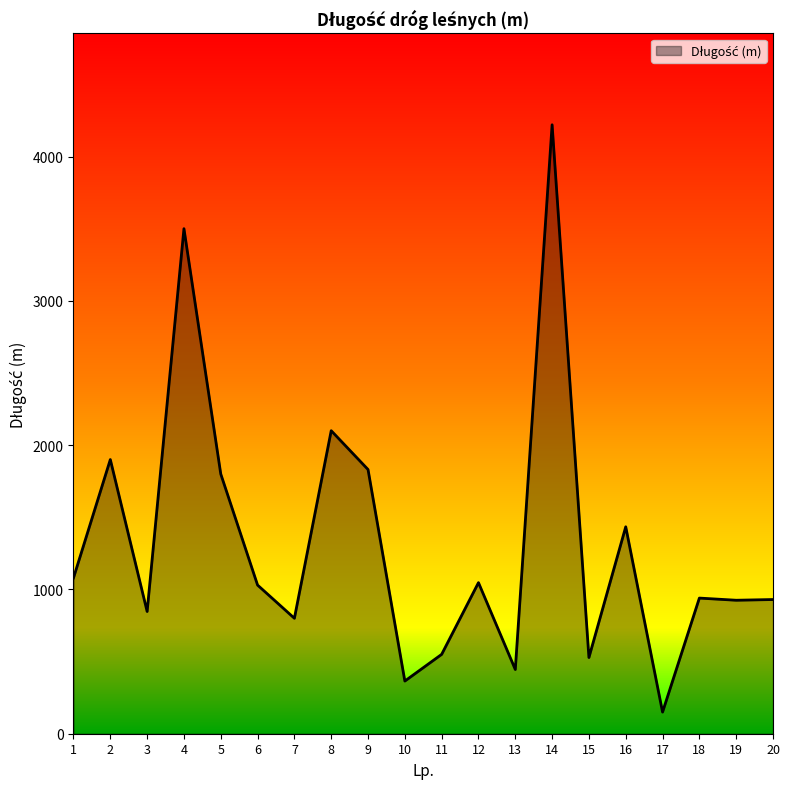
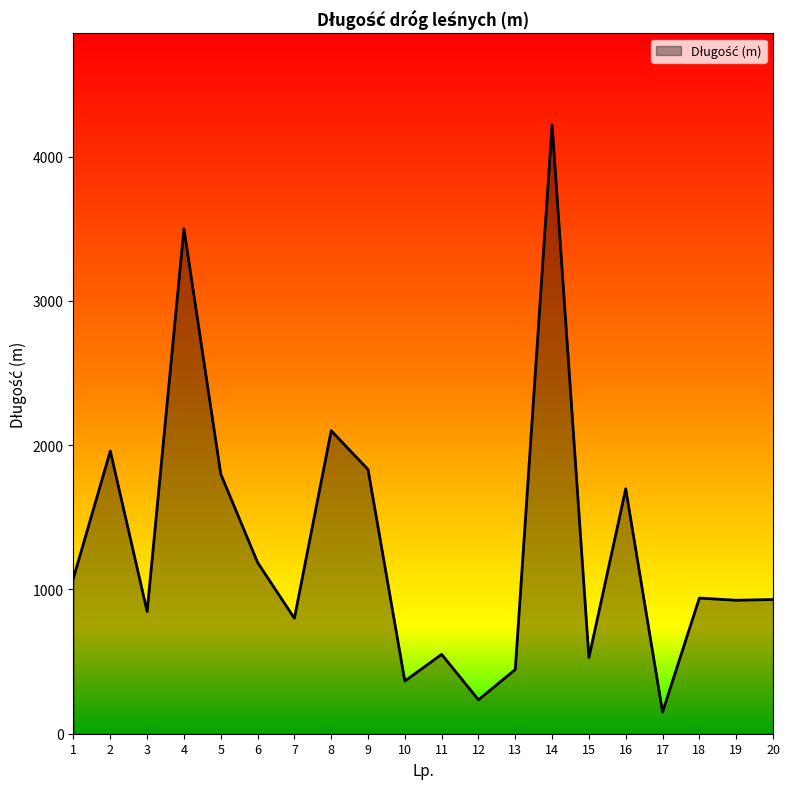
  {
    "1": 1080,
-   "2": 1900,
+   "2": 1960,
    "3": 850,
    "4": 3500,
    "5": 1800,
-   "6": 1030,
+   "6": 1190,
    "7": 800,
    "8": 2100,
    "9": 1830,
    "10": 370,
    "11": 550,
-   "12": 1050,
+   "12": 240,
    "13": 450,
    "14": 4220,
    "15": 530,
-   "16": 1430,
+   "16": 1700,
    "17": 150,
    "18": 940,
    "19": 930,
    "20": 930
  }
